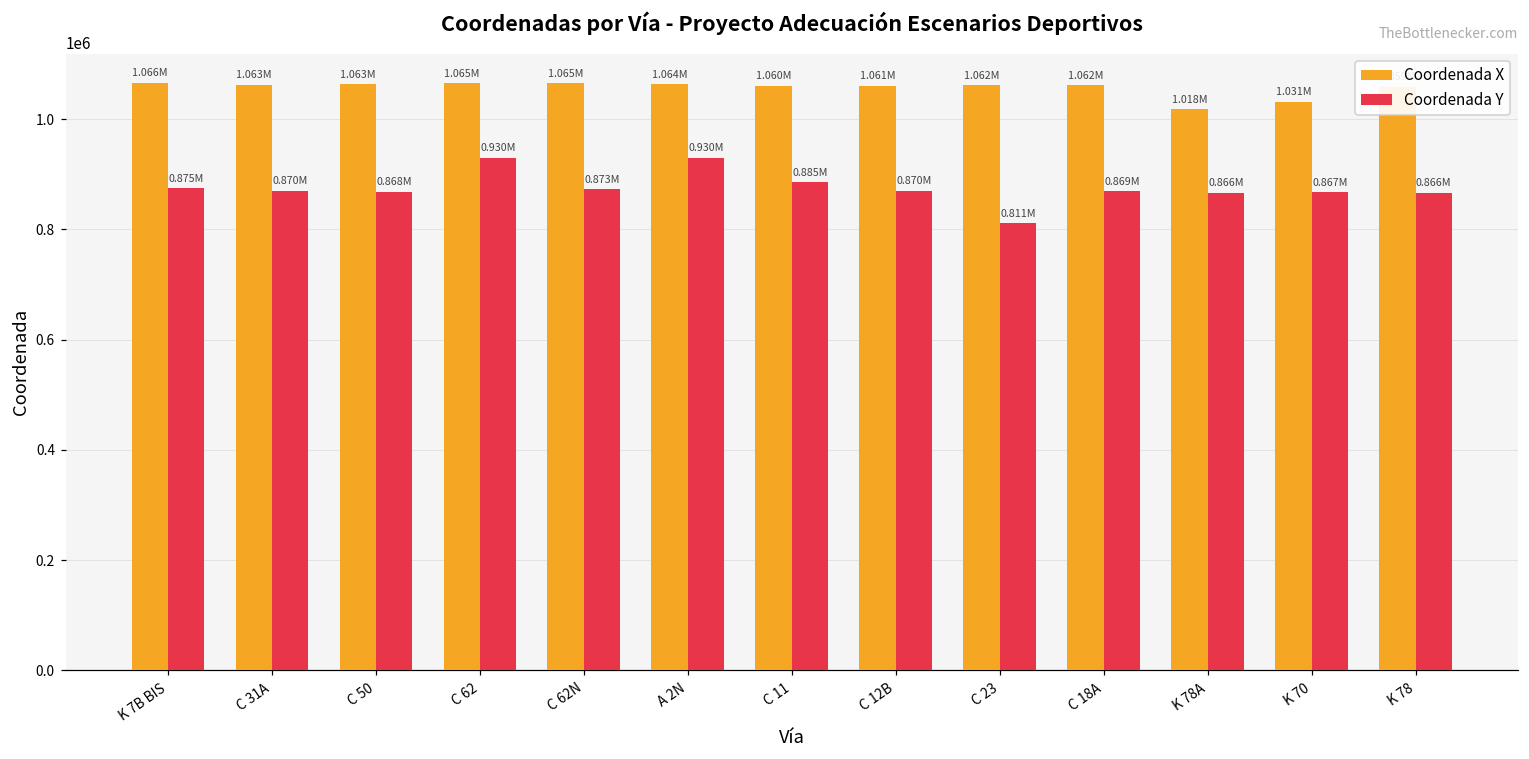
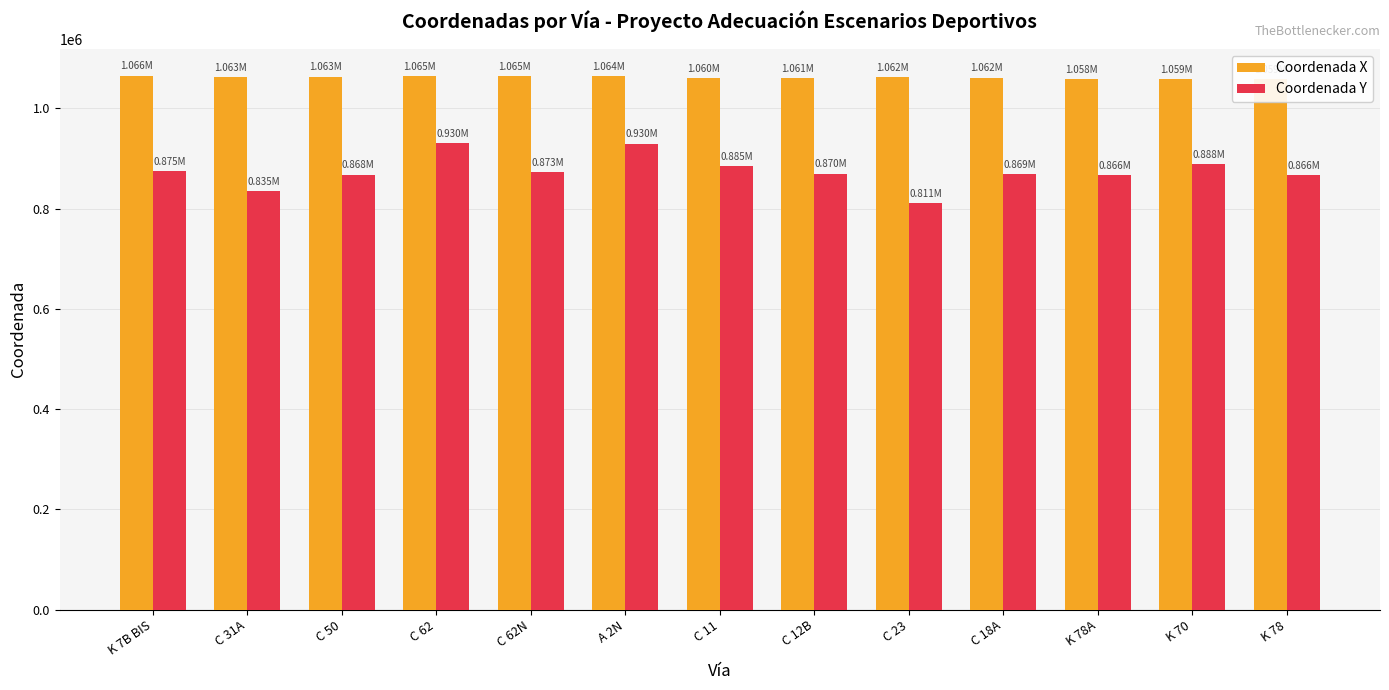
  {
    "Coordenada X": {
      "K 7B BIS": "1.066M",
      "C 31A": "1.063M",
      "C 50": "1.063M",
      "C 62": "1.065M",
      "C 62N": "1.065M",
      "A 2N": "1.064M",
      "C 11": "1.060M",
      "C 12B": "1.061M",
      "C 23": "1.062M",
      "C 18A": "1.062M",
-     "K 78A": "1.018M",
-     "K 70": "1.031M"
+     "K 78A": "1.058M",
+     "K 70": "1.059M"
    },
    "Coordenada Y": {
      "K 7B BIS": "0.875M",
-     "C 31A": "0.870M",
+     "C 31A": "0.835M",
      "C 50": "0.868M",
      "C 62": "0.930M",
      "C 62N": "0.873M",
      "A 2N": "0.930M",
      "C 11": "0.885M",
      "C 12B": "0.870M",
      "C 23": "0.811M",
      "C 18A": "0.869M",
      "K 78A": "0.866M",
-     "K 70": "0.867M",
+     "K 70": "0.888M",
      "K 78": "0.866M"
    }
  }
